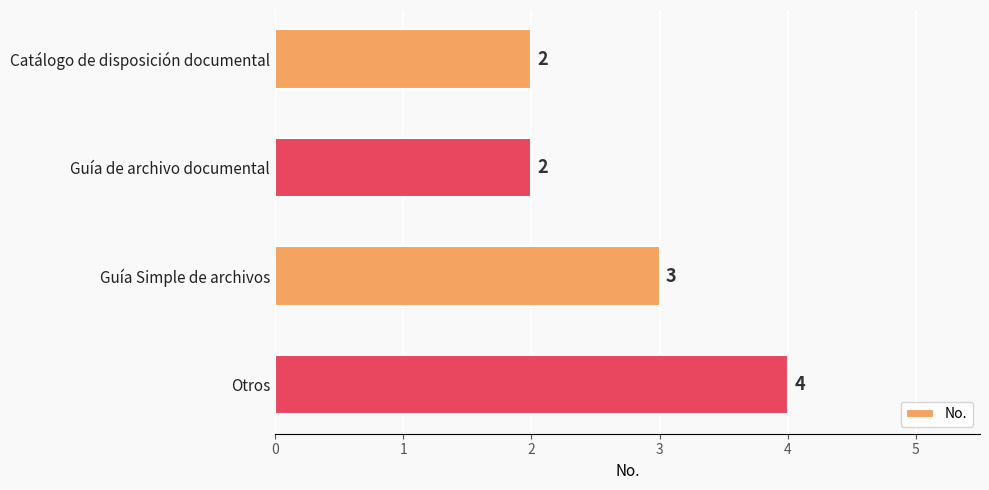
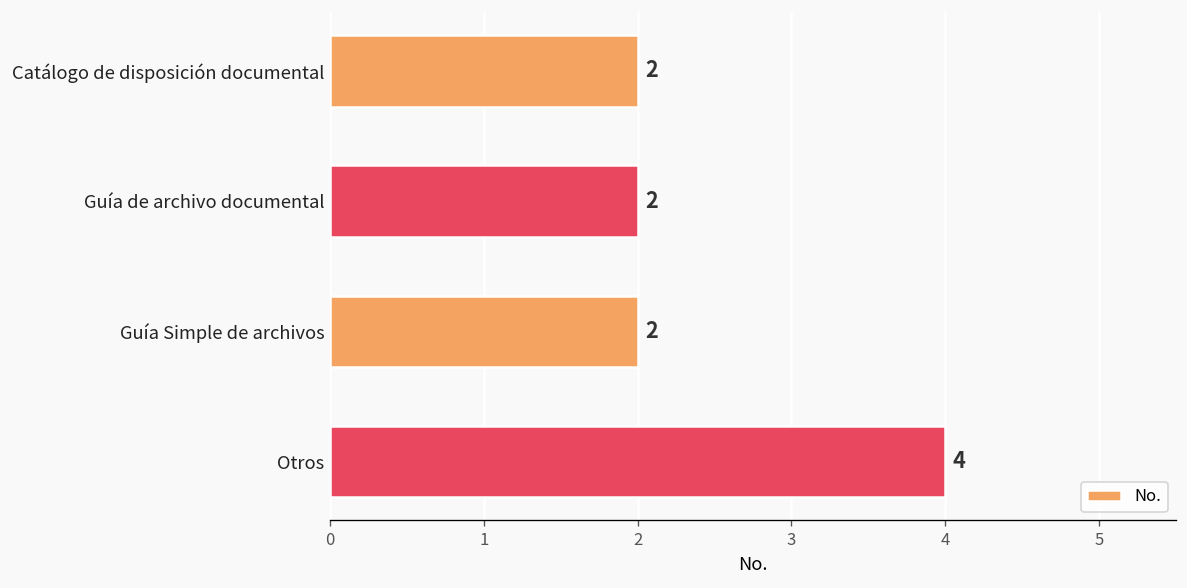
  {
    "Catálogo de disposición documental": 2,
    "Guía de archivo documental": 2,
-   "Guía Simple de archivos": 3,
+   "Guía Simple de archivos": 2,
    "Otros": 4
  }
